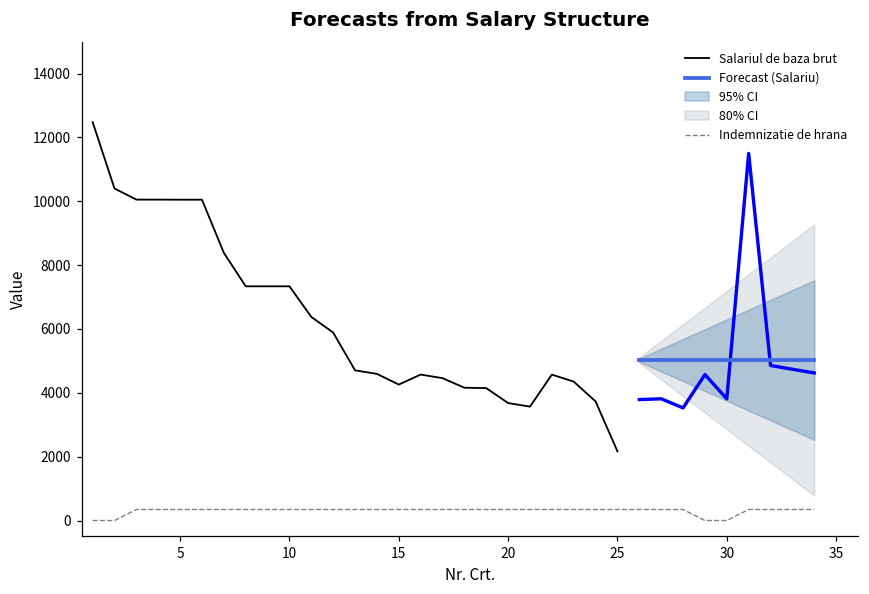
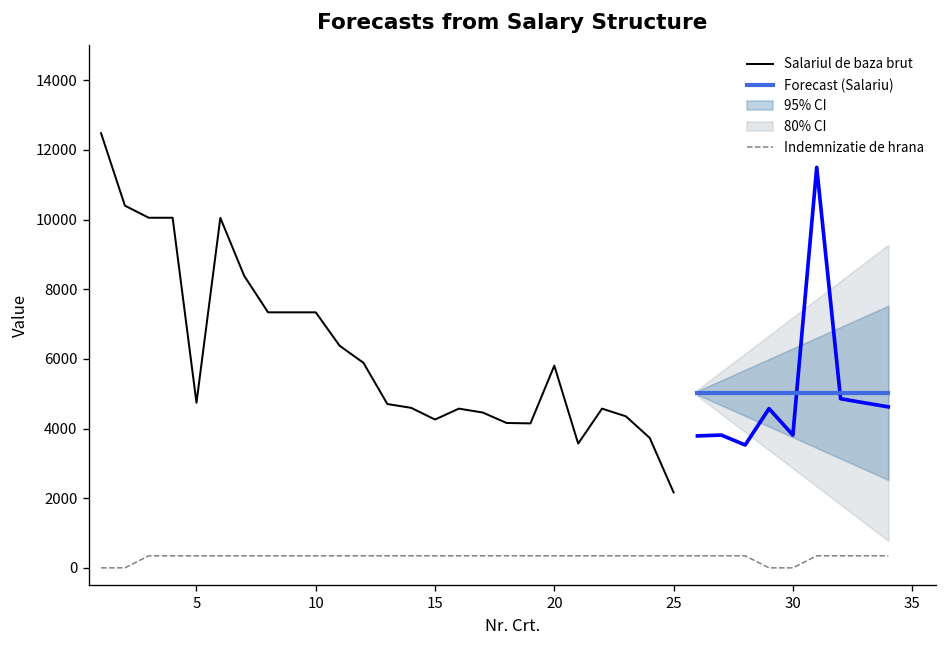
  {
    "Salariul de baza brut": {
-     "5": 10100,
+     "5": 4700,
      "10": 7300,
      "15": 4300,
-     "20": 3700,
+     "20": 5800,
      "25": 2200
    }
  }
